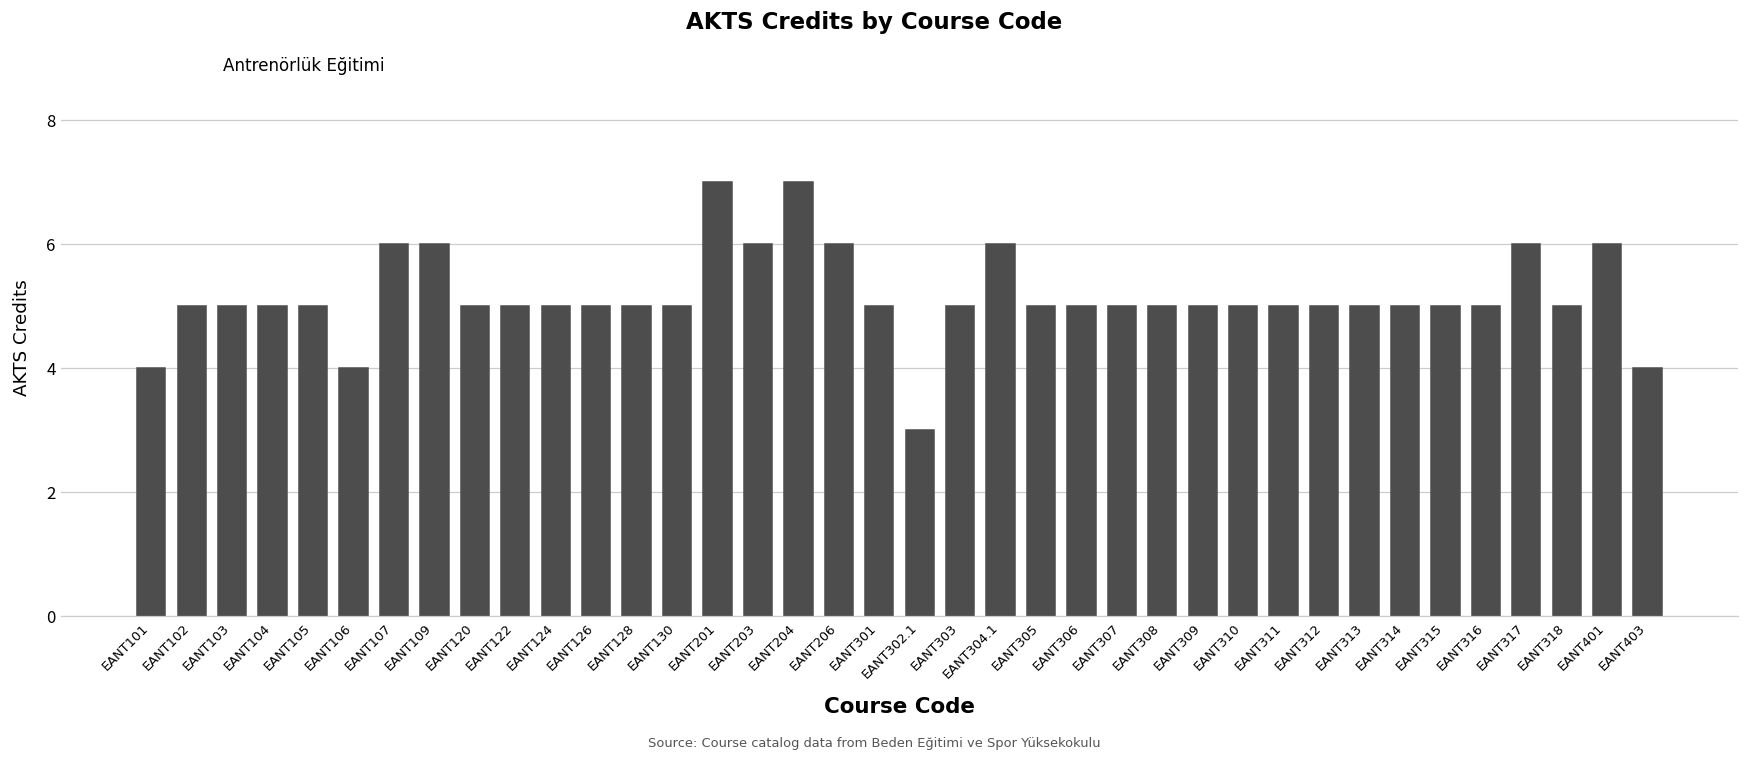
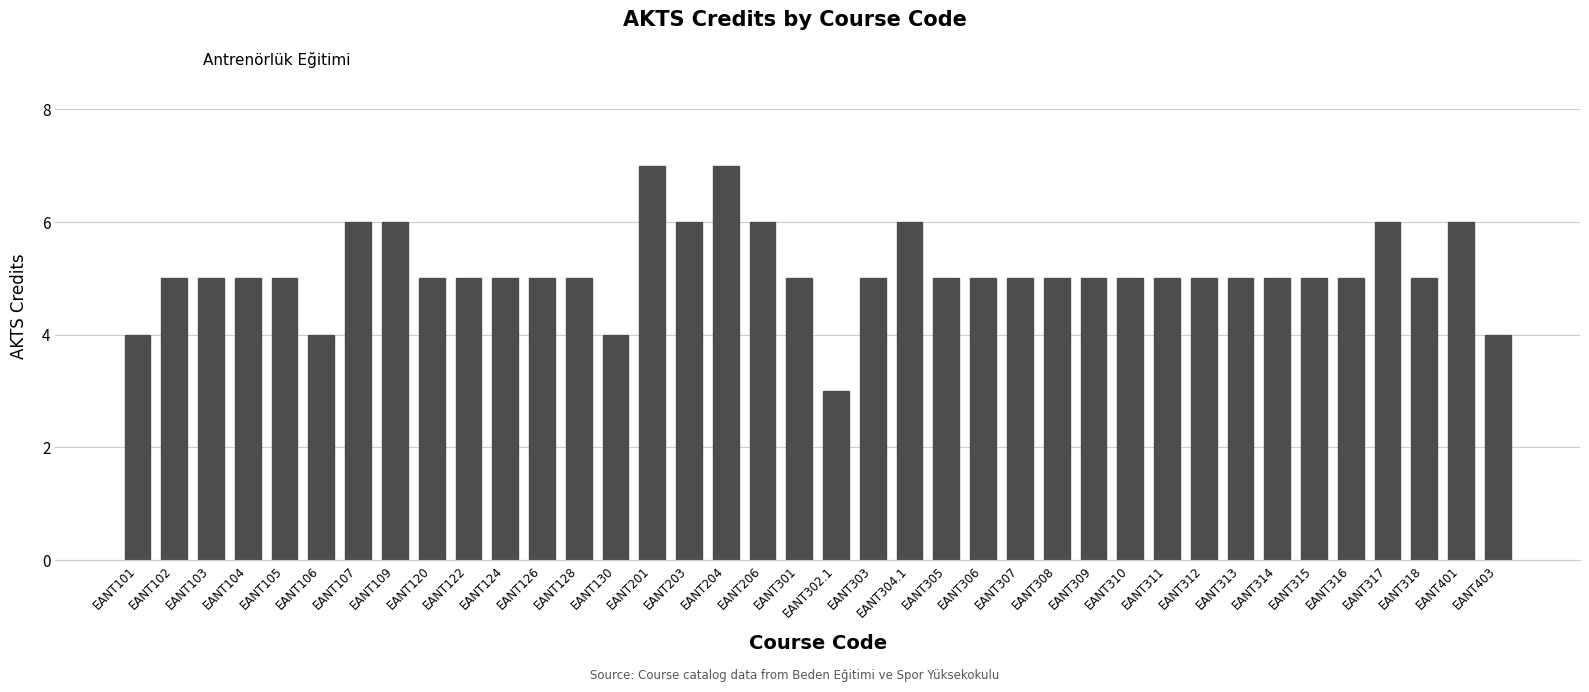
  {
    "EANT101": 4,
    "EANT102": 5,
    "EANT103": 5,
    "EANT104": 5,
    "EANT105": 5,
    "EANT106": 4,
    "EANT107": 6,
    "EANT109": 6,
    "EANT120": 5,
    "EANT122": 5,
    "EANT124": 5,
    "EANT126": 5,
    "EANT128": 5,
-   "EANT130": 5,
+   "EANT130": 4,
    "EANT201": 7,
    "EANT203": 6,
    "EANT204": 7,
    "EANT206": 6,
    "EANT301": 5,
    "EANT302.1": 3,
    "EANT303": 5,
    "EANT304.1": 6,
    "EANT305": 5,
    "EANT306": 5,
    "EANT307": 5,
    "EANT308": 5,
    "EANT309": 5,
    "EANT310": 5,
    "EANT311": 5,
    "EANT312": 5,
    "EANT313": 5,
    "EANT314": 5,
    "EANT315": 5,
    "EANT316": 5,
    "EANT317": 6,
    "EANT318": 5,
    "EANT401": 6,
    "EANT403": 4
  }
